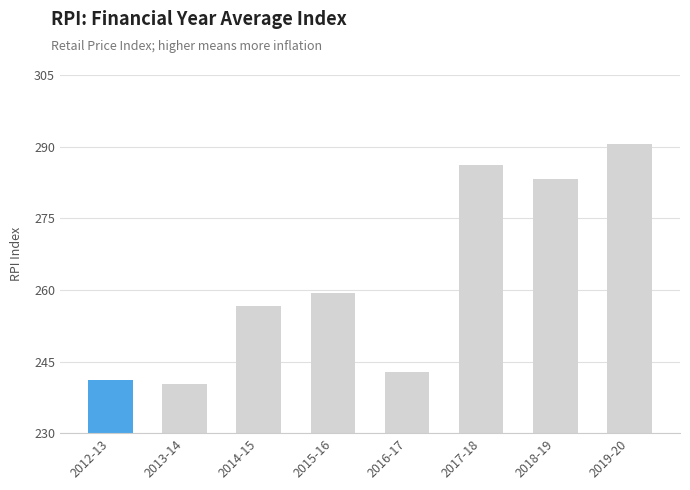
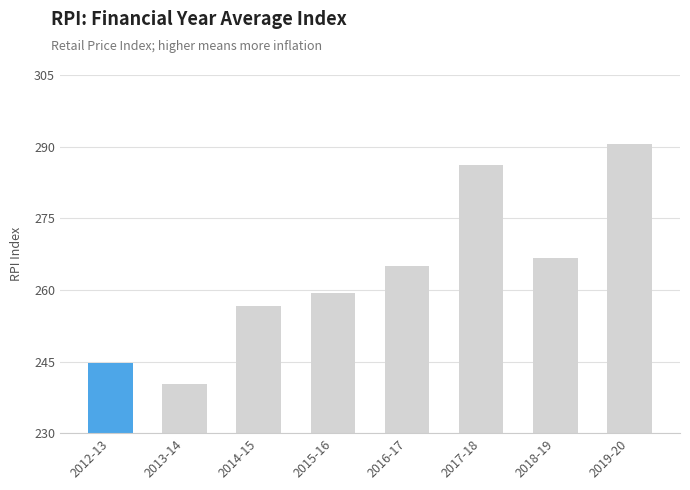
  {
-   "2012-13": 241,
+   "2012-13": 245,
    "2013-14": 240,
    "2014-15": 257,
    "2015-16": 259,
-   "2016-17": 243,
+   "2016-17": 265,
    "2017-18": 286,
-   "2018-19": 283,
+   "2018-19": 267,
    "2019-20": 291
  }
